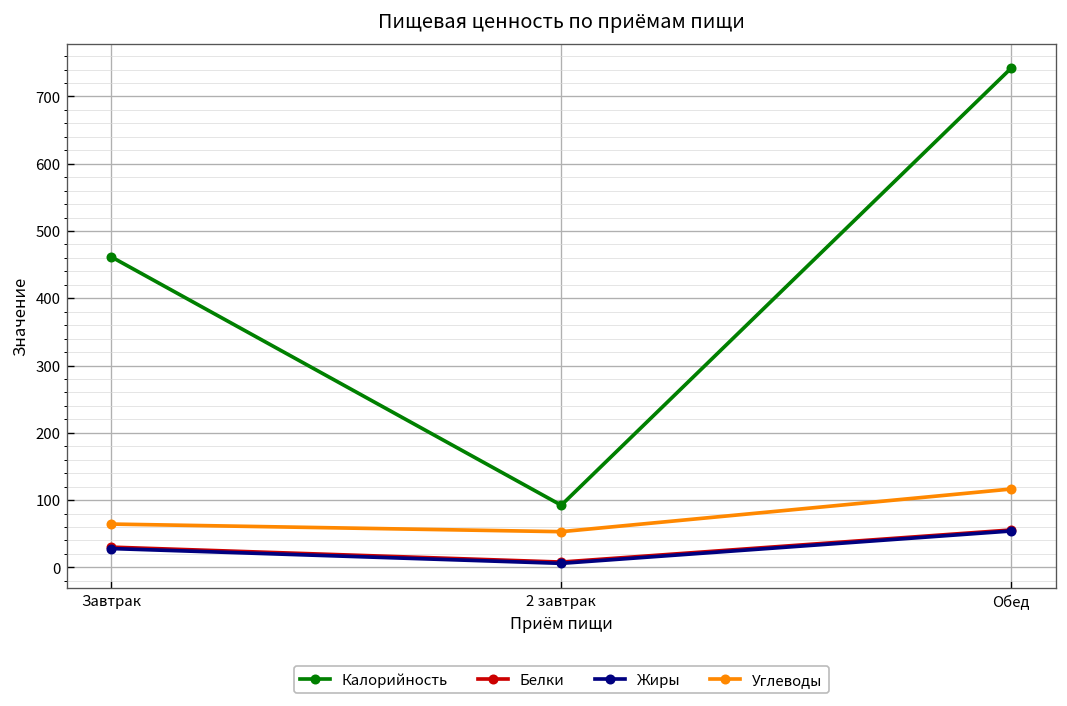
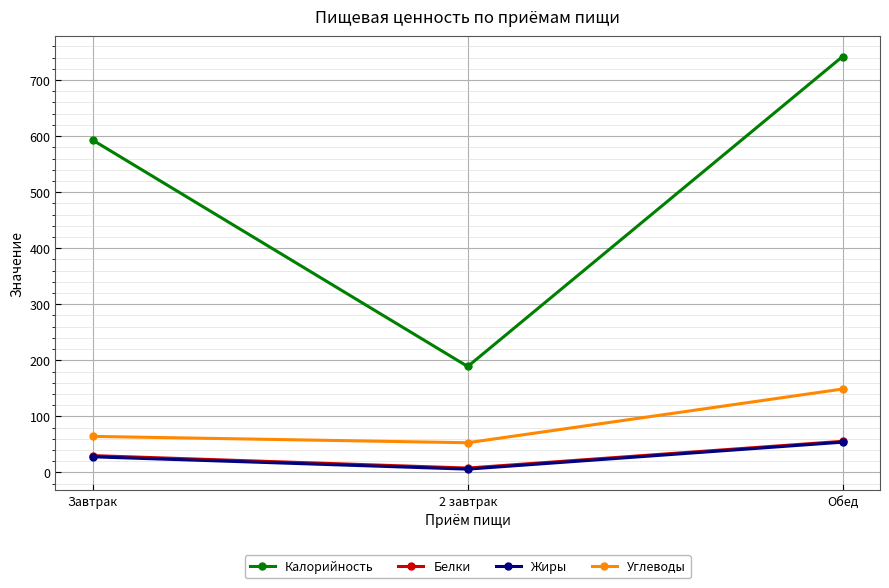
  {
    "Калорийность": {
-     "Завтрак": 460,
-     "2 завтрак": 90,
+     "Завтрак": 590,
+     "2 завтрак": 190,
      "Обед": 740
    },
    "Углеводы": {
      "Завтрак": 60,
      "2 завтрак": 50,
-     "Обед": 120
+     "Обед": 150
    }
  }
